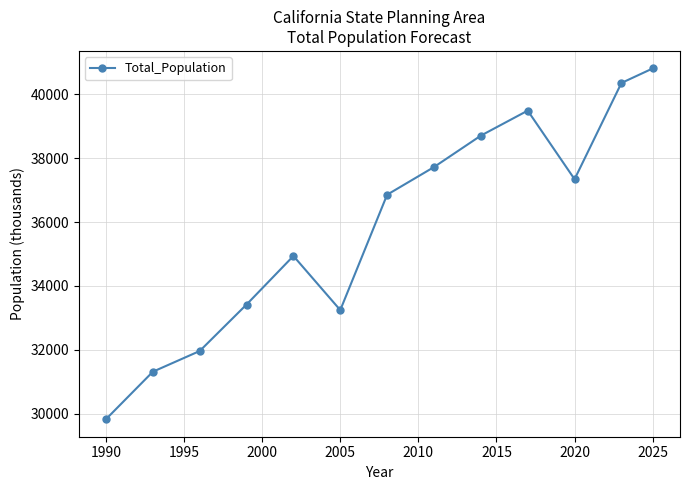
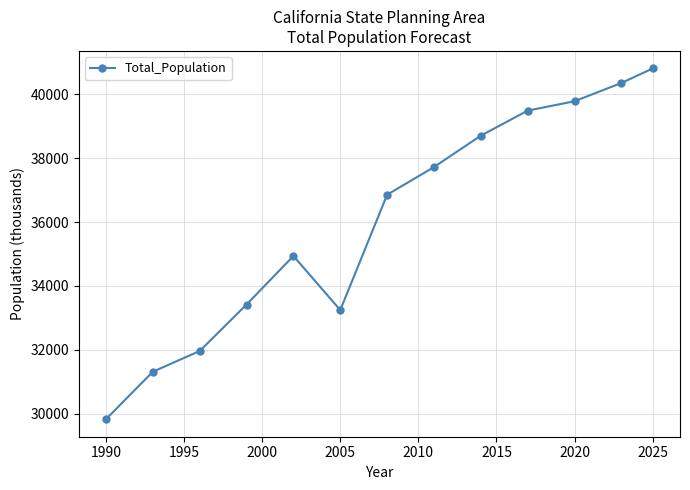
  {
    "1990": 29800,
    "2005": 33200,
-   "2020": 37300,
+   "2020": 39800,
    "2025": 40800
  }
